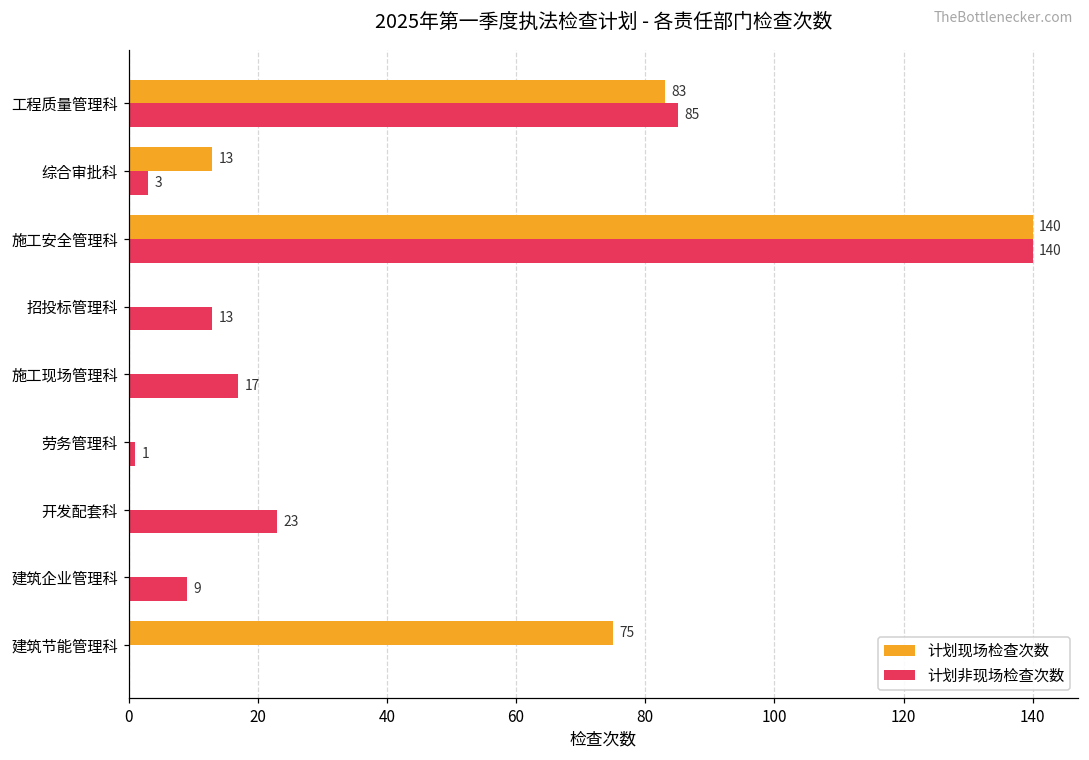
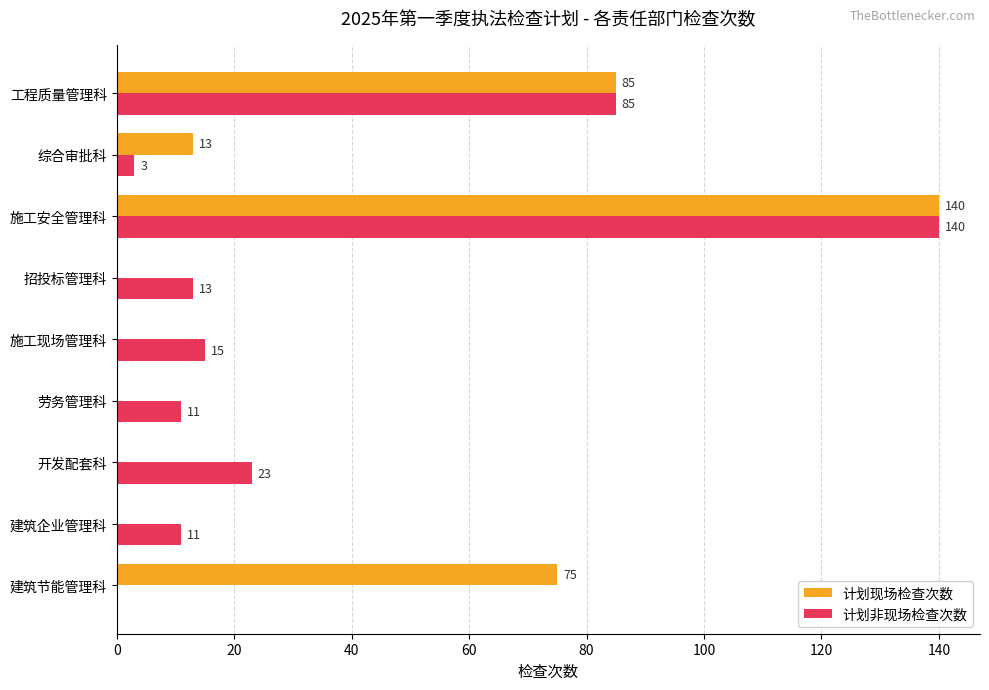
  {
    "计划现场检查次数": {
-     "工程质量管理科": 83,
+     "工程质量管理科": 85,
      "综合审批科": 13,
      "施工安全管理科": 140,
      "建筑节能管理科": 75
    },
    "计划非现场检查次数": {
      "工程质量管理科": 85,
      "综合审批科": 3,
      "施工安全管理科": 140,
      "招投标管理科": 13,
-     "施工现场管理科": 17,
-     "劳务管理科": 1,
+     "施工现场管理科": 15,
+     "劳务管理科": 11,
      "开发配套科": 23,
-     "建筑企业管理科": 9
+     "建筑企业管理科": 11
    }
  }
